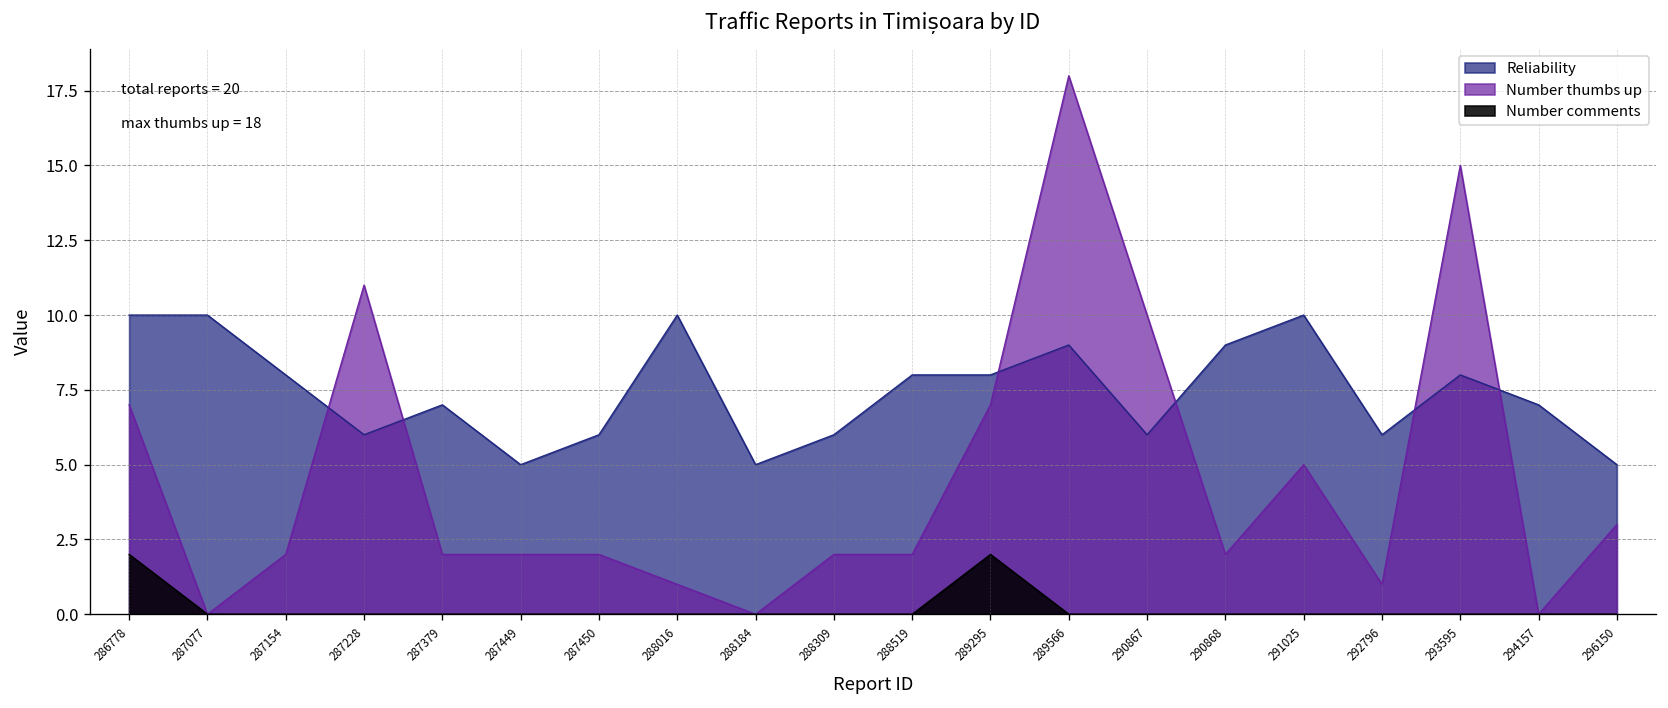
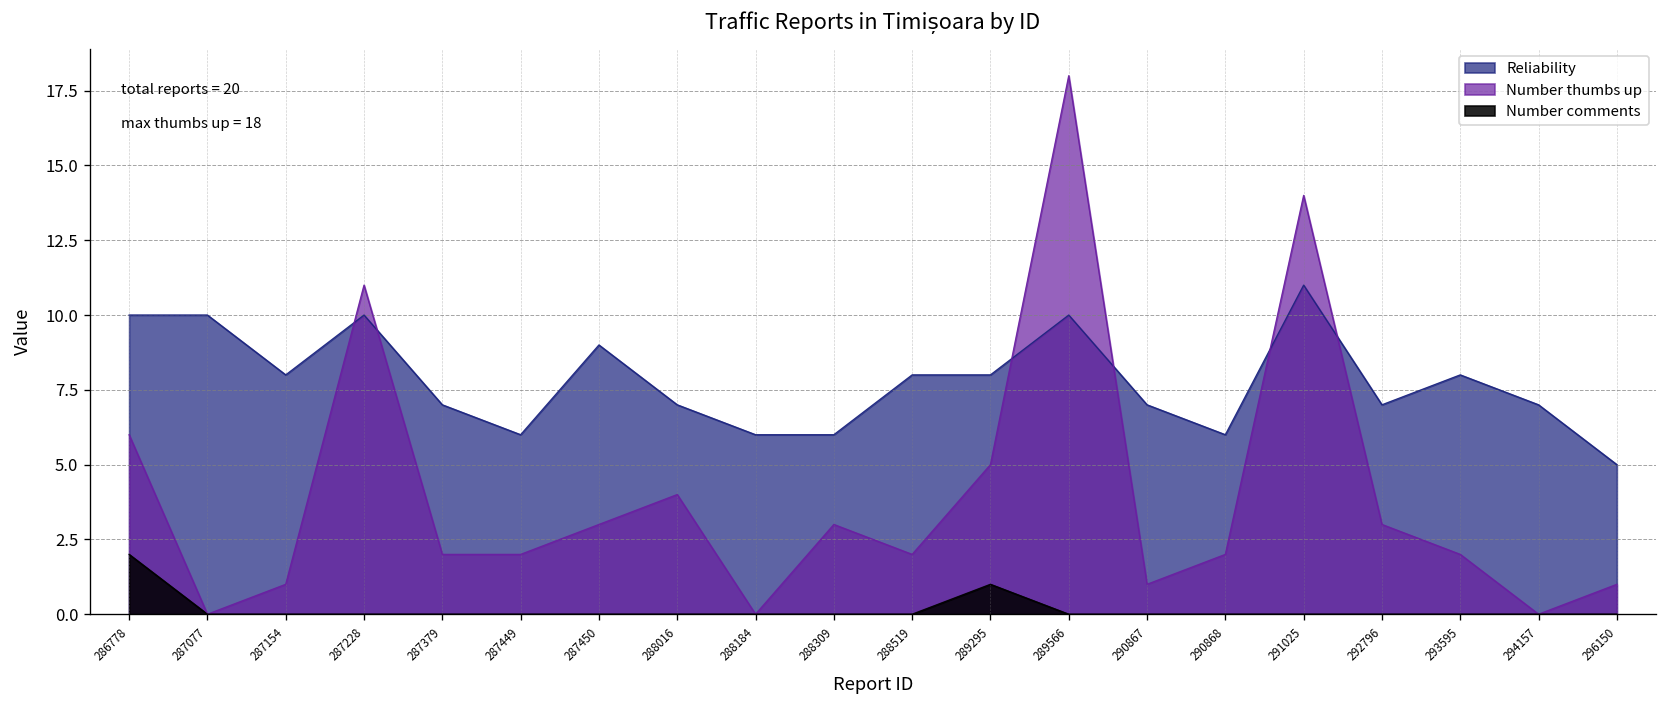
  {
    "Reliability": {
      "286778": 10,
      "287077": 10,
      "287154": 8,
-     "287228": 6,
+     "287228": 10,
      "287379": 7,
-     "287449": 5,
-     "287450": 6,
-     "288016": 10,
-     "288184": 5,
+     "287449": 6,
+     "287450": 9,
+     "288016": 7,
+     "288184": 6,
      "288309": 6,
      "288519": 8,
      "289295": 8,
-     "289566": 9,
-     "290867": 6,
-     "290868": 9,
-     "291025": 10,
-     "292796": 6,
+     "289566": 10,
+     "290867": 7,
+     "290868": 6,
+     "291025": 11,
+     "292796": 7,
      "293595": 8,
      "294157": 7,
      "296150": 5
    },
    "Number thumbs up": {
-     "286778": 7,
-     "287154": 2,
+     "286778": 6,
+     "287154": 1,
      "287228": 11,
      "287379": 2,
      "287449": 2,
-     "287450": 2,
-     "288016": 1,
-     "288309": 2,
+     "287450": 3,
+     "288016": 4,
+     "288309": 3,
      "288519": 2,
-     "289295": 7,
+     "289295": 5,
      "289566": 18,
-     "290867": 10,
+     "290867": 1,
      "290868": 2,
-     "291025": 5,
-     "292796": 1,
-     "293595": 15,
-     "296150": 3
+     "291025": 14,
+     "292796": 3,
+     "293595": 2,
+     "296150": 1
    },
    "Number comments": {
      "286778": 2,
      "287154": 0,
      "287228": 0,
      "287379": 0,
      "287449": 0,
      "287450": 0,
      "288016": 0,
      "288309": 0,
      "288519": 0,
-     "289295": 2,
+     "289295": 1,
      "289566": 0,
      "290867": 0,
      "290868": 0,
      "291025": 0,
      "292796": 0,
      "293595": 0,
      "296150": 0
    }
  }
